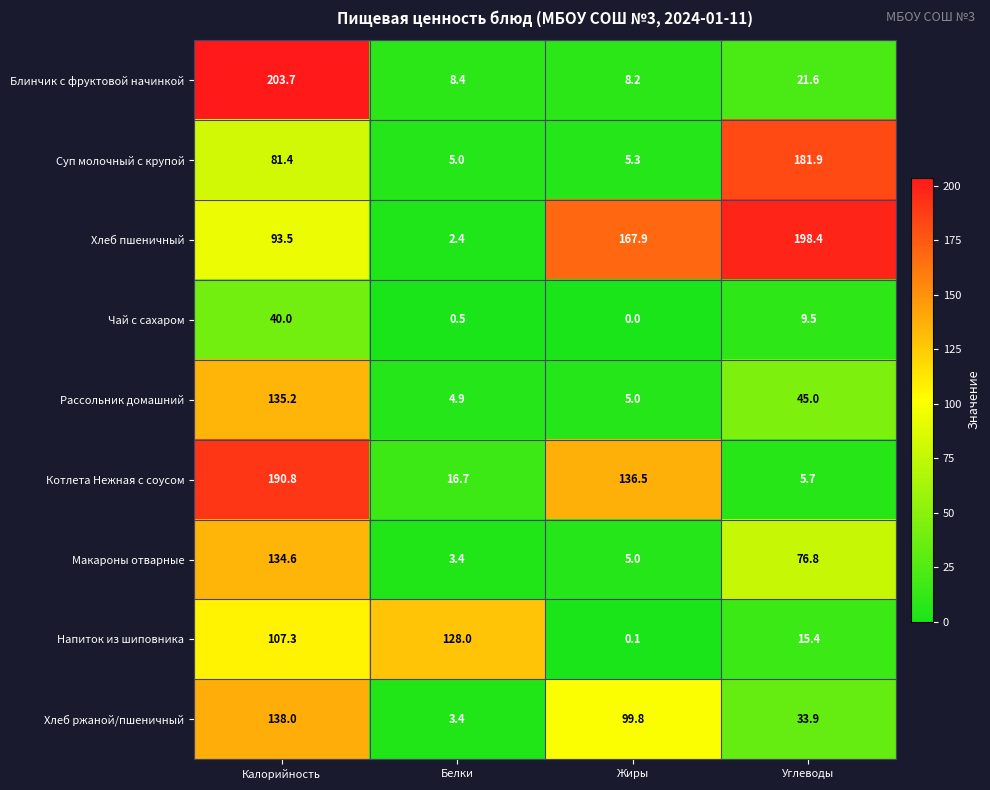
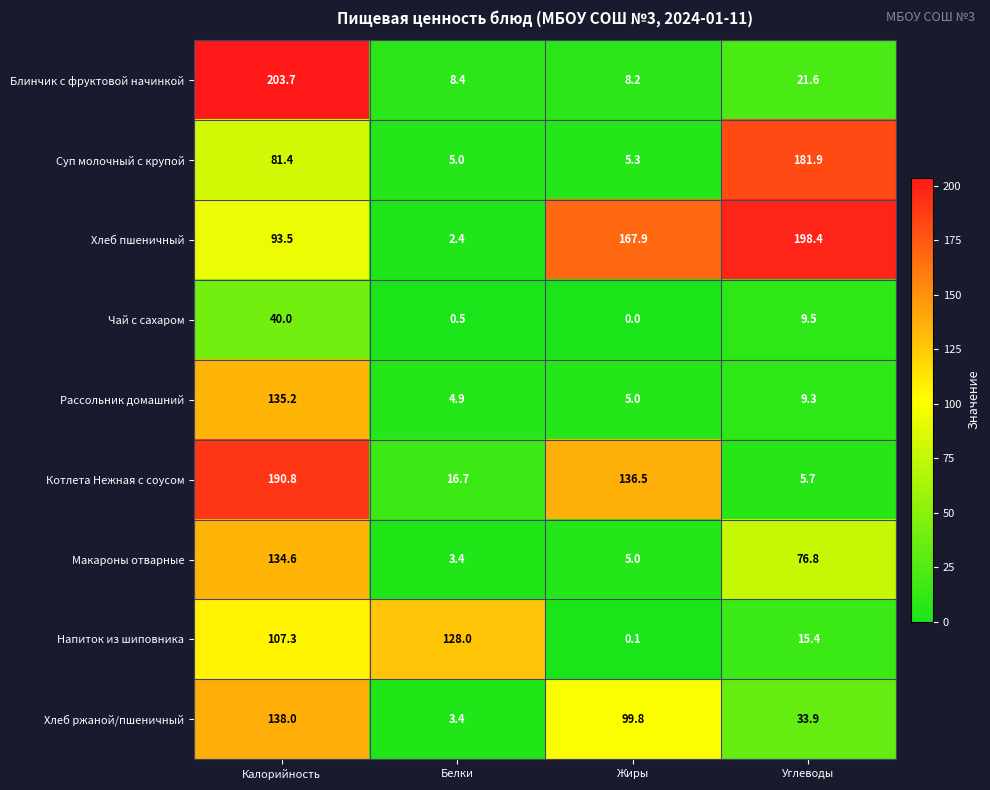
  {
    "Блинчик с фруктовой начинкой": {
      "Калорийность": 203.7,
      "Белки": 8.4,
      "Жиры": 8.2,
      "Углеводы": 21.6
    },
    "Суп молочный с крупой": {
      "Калорийность": 81.4,
      "Белки": 5.0,
      "Жиры": 5.3,
      "Углеводы": 181.9
    },
    "Хлеб пшеничный": {
      "Калорийность": 93.5,
      "Белки": 2.4,
      "Жиры": 167.9,
      "Углеводы": 198.4
    },
    "Чай с сахаром": {
      "Калорийность": 40.0,
      "Белки": 0.5,
      "Жиры": 0.0,
      "Углеводы": 9.5
    },
    "Рассольник домашний": {
      "Калорийность": 135.2,
      "Белки": 4.9,
      "Жиры": 5.0,
-     "Углеводы": 45.0
+     "Углеводы": 9.3
    },
    "Котлета Нежная с соусом": {
      "Калорийность": 190.8,
      "Белки": 16.7,
      "Жиры": 136.5,
      "Углеводы": 5.7
    },
    "Макароны отварные": {
      "Калорийность": 134.6,
      "Белки": 3.4,
      "Жиры": 5.0,
      "Углеводы": 76.8
    },
    "Напиток из шиповника": {
      "Калорийность": 107.3,
      "Белки": 128.0,
      "Жиры": 0.1,
      "Углеводы": 15.4
    },
    "Хлеб ржаной/пшеничный": {
      "Калорийность": 138.0,
      "Белки": 3.4,
      "Жиры": 99.8,
      "Углеводы": 33.9
    }
  }
